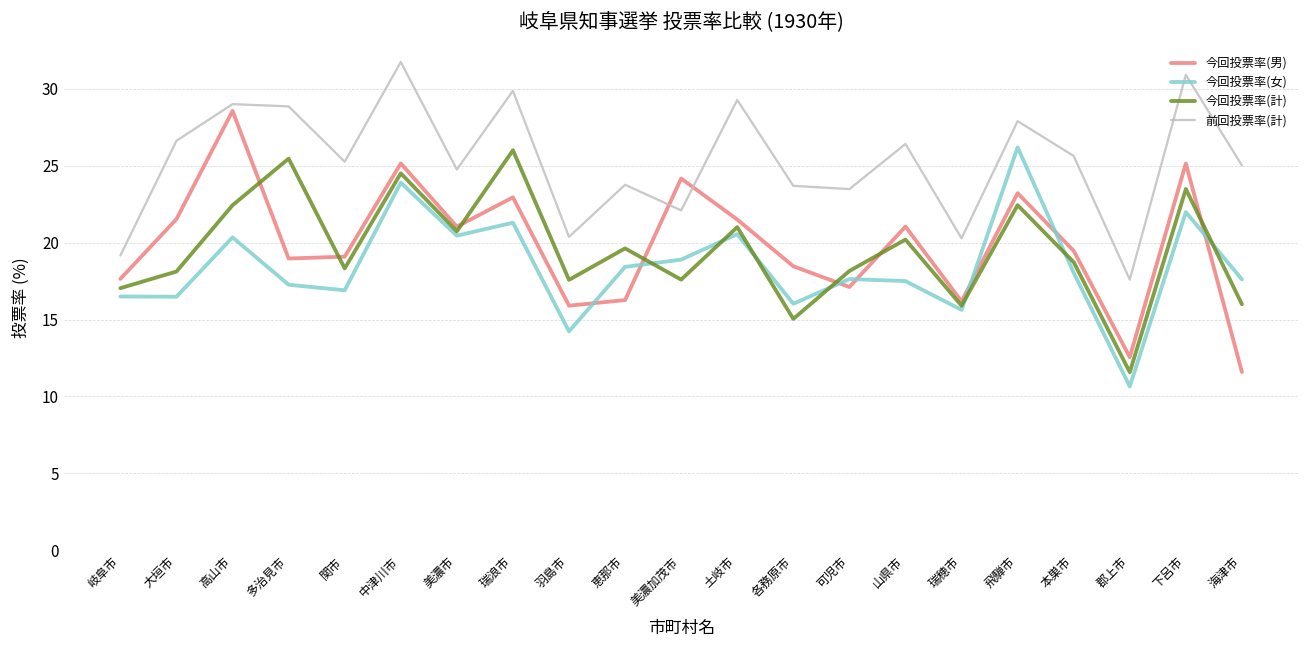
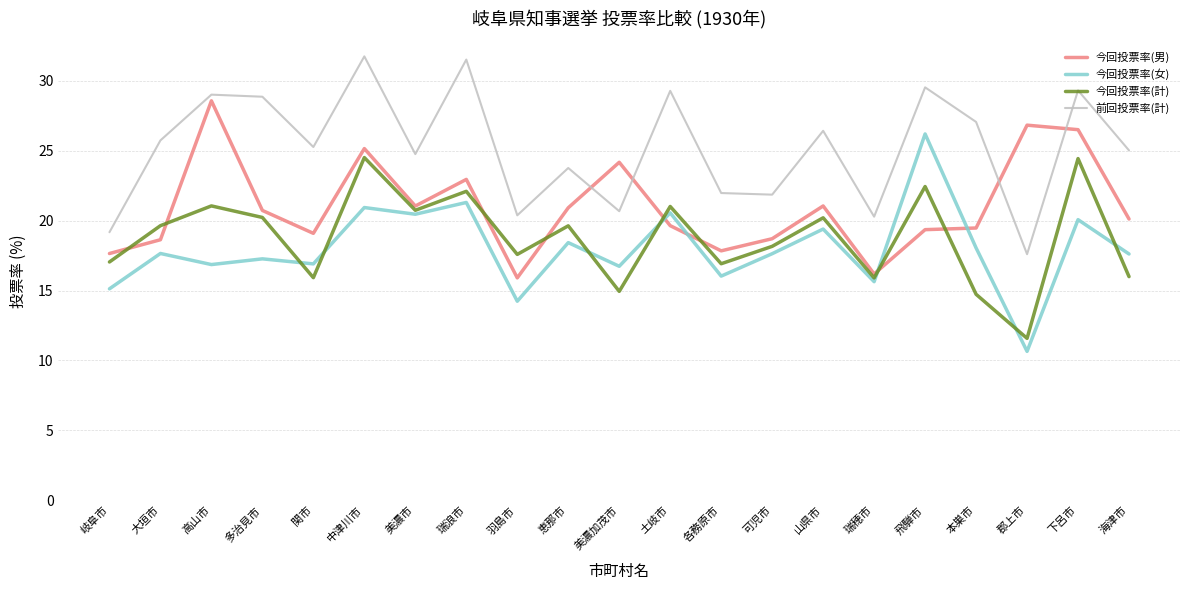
  {
    "今回投票率(男)": {
      "岐阜市": 17.6,
-     "大垣市": 21.5,
+     "大垣市": 18.6,
      "高山市": 28.6,
-     "多治見市": 19.0,
+     "多治見市": 20.7,
      "関市": 19.1,
      "中津川市": 25.2,
      "美濃市": 21.0,
      "瑞浪市": 23.0,
      "羽島市": 15.9,
-     "恵那市": 16.3,
+     "恵那市": 20.9,
      "美濃加茂市": 24.2,
-     "土岐市": 21.5,
-     "各務原市": 18.5,
-     "可児市": 17.1,
+     "土岐市": 19.6,
+     "各務原市": 17.8,
+     "可児市": 18.7,
      "山県市": 21.1,
      "瑞穂市": 16.2,
-     "飛騨市": 23.2,
+     "飛騨市": 19.4,
      "本巣市": 19.5,
-     "郡上市": 12.6,
-     "下呂市": 25.1,
-     "海津市": 11.6
+     "郡上市": 26.8,
+     "下呂市": 26.5,
+     "海津市": 20.1
    },
    "今回投票率(女)": {
-     "岐阜市": 16.5,
-     "大垣市": 16.5,
-     "高山市": 20.3,
+     "岐阜市": 15.1,
+     "大垣市": 17.7,
+     "高山市": 16.9,
      "多治見市": 17.3,
      "関市": 16.9,
-     "中津川市": 23.9,
+     "中津川市": 20.9,
      "美濃市": 20.5,
      "瑞浪市": 21.3,
      "羽島市": 14.2,
      "恵那市": 18.4,
-     "美濃加茂市": 18.9,
+     "美濃加茂市": 16.7,
      "土岐市": 20.6,
      "各務原市": 16.0,
      "可児市": 17.6,
-     "山県市": 17.5,
+     "山県市": 19.4,
      "瑞穂市": 15.6,
      "飛騨市": 26.2,
      "本巣市": 18.0,
      "郡上市": 10.6,
-     "下呂市": 22.0,
+     "下呂市": 20.1,
      "海津市": 17.6
    },
    "今回投票率(計)": {
      "岐阜市": 17.0,
-     "大垣市": 18.1,
-     "高山市": 22.4,
-     "多治見市": 25.5,
-     "関市": 18.3,
+     "大垣市": 19.6,
+     "高山市": 21.1,
+     "多治見市": 20.2,
+     "関市": 15.9,
      "中津川市": 24.5,
      "美濃市": 20.7,
-     "瑞浪市": 26.0,
+     "瑞浪市": 22.1,
      "羽島市": 17.6,
      "恵那市": 19.6,
-     "美濃加茂市": 17.6,
+     "美濃加茂市": 14.9,
      "土岐市": 21.0,
-     "各務原市": 15.0,
+     "各務原市": 16.9,
      "可児市": 18.2,
      "山県市": 20.2,
      "瑞穂市": 15.9,
      "飛騨市": 22.4,
-     "本巣市": 18.7,
+     "本巣市": 14.7,
      "郡上市": 11.6,
-     "下呂市": 23.5,
+     "下呂市": 24.4,
      "海津市": 16.0
    },
    "前回投票率(計)": {
      "岐阜市": 19.2,
-     "大垣市": 26.6,
+     "大垣市": 25.7,
      "高山市": 29.0,
      "多治見市": 28.9,
      "関市": 25.3,
      "中津川市": 31.8,
      "美濃市": 24.8,
-     "瑞浪市": 29.9,
+     "瑞浪市": 31.5,
      "羽島市": 20.4,
      "恵那市": 23.8,
-     "美濃加茂市": 22.1,
+     "美濃加茂市": 20.7,
      "土岐市": 29.3,
-     "各務原市": 23.7,
-     "可児市": 23.5,
+     "各務原市": 22.0,
+     "可児市": 21.9,
      "山県市": 26.4,
      "瑞穂市": 20.3,
-     "飛騨市": 27.9,
-     "本巣市": 25.6,
+     "飛騨市": 29.5,
+     "本巣市": 27.1,
      "郡上市": 17.6,
-     "下呂市": 30.9,
+     "下呂市": 29.3,
      "海津市": 25.0
    }
  }
